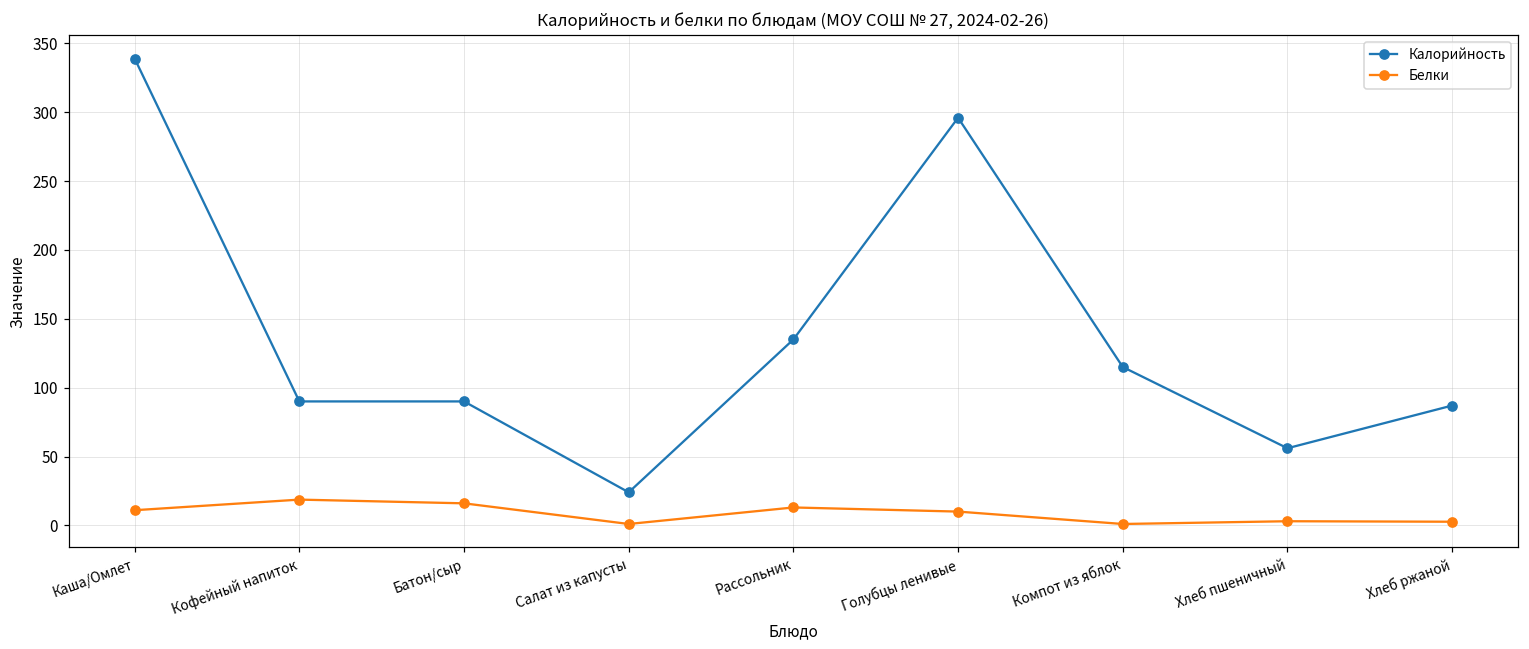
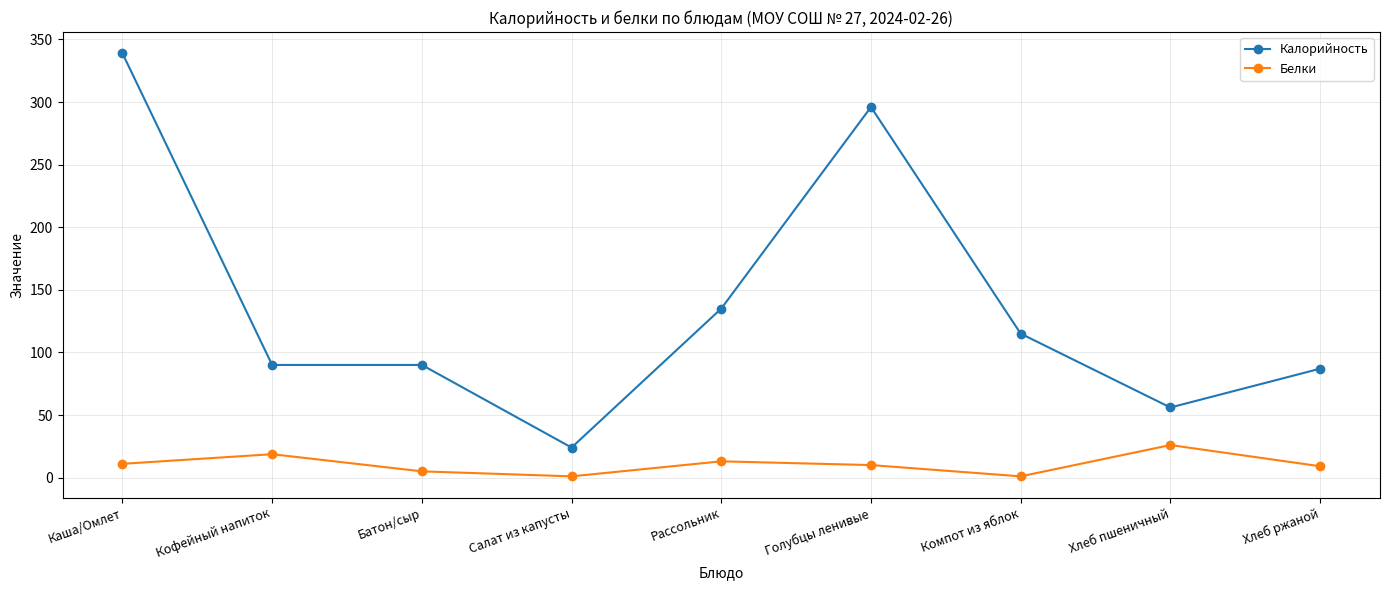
  {
    "Калорийность": {
      "Каша/Омлет": 339,
      "Кофейный напиток": 90,
      "Батон/сыр": 90,
      "Салат из капусты": 24,
      "Рассольник": 135,
      "Голубцы ленивые": 296,
      "Компот из яблок": 115,
      "Хлеб пшеничный": 56,
      "Хлеб ржаной": 87
    },
    "Белки": {
      "Каша/Омлет": 11,
      "Кофейный напиток": 19,
-     "Батон/сыр": 16,
+     "Батон/сыр": 5,
      "Салат из капусты": 1,
      "Рассольник": 13,
      "Голубцы ленивые": 10,
      "Компот из яблок": 1,
-     "Хлеб пшеничный": 3,
-     "Хлеб ржаной": 3
+     "Хлеб пшеничный": 26,
+     "Хлеб ржаной": 9
    }
  }
